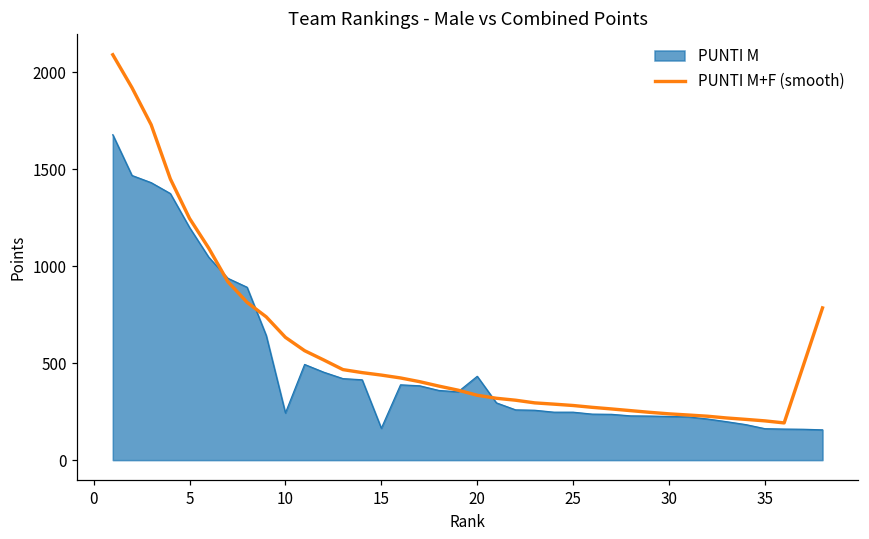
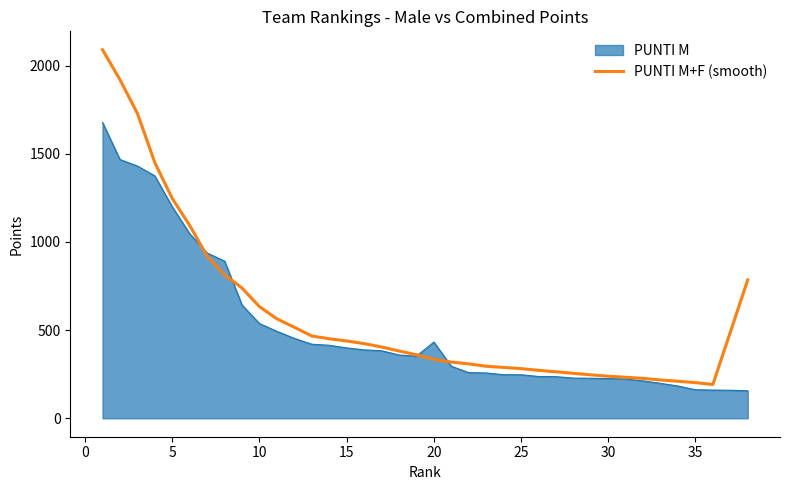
  {
    "PUNTI M": {
      "5": 1200,
-     "10": 240,
-     "15": 160,
+     "10": 540,
+     "15": 400,
      "20": 430,
      "25": 250,
      "35": 160
    },
    "PUNTI M+F (smooth)": {
      "5": 1250,
      "10": 630,
      "15": 440,
      "20": 330,
      "25": 280,
      "35": 200
    }
  }
